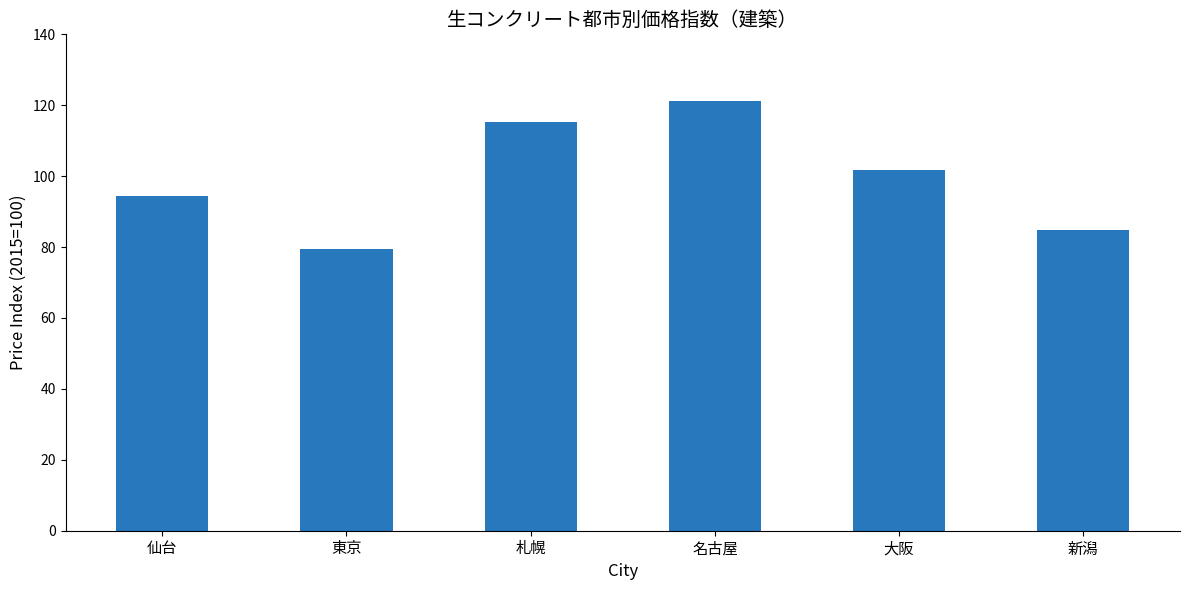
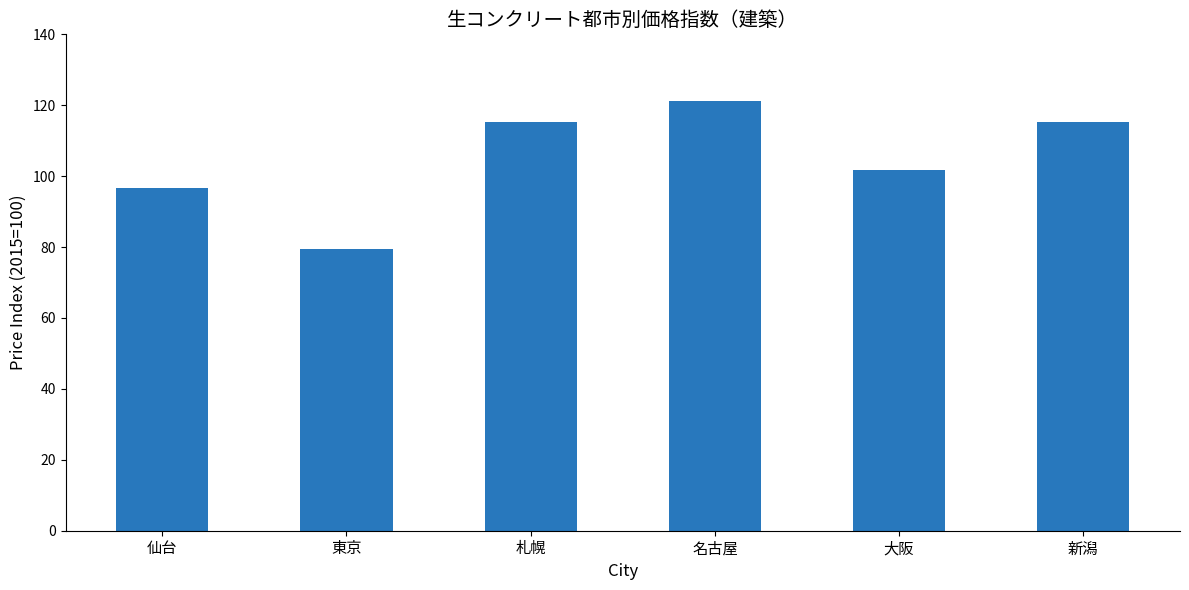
  {
-   "仙台": 94,
+   "仙台": 97,
    "東京": 80,
    "札幌": 115,
    "名古屋": 121,
    "大阪": 102,
-   "新潟": 85
+   "新潟": 115
  }
